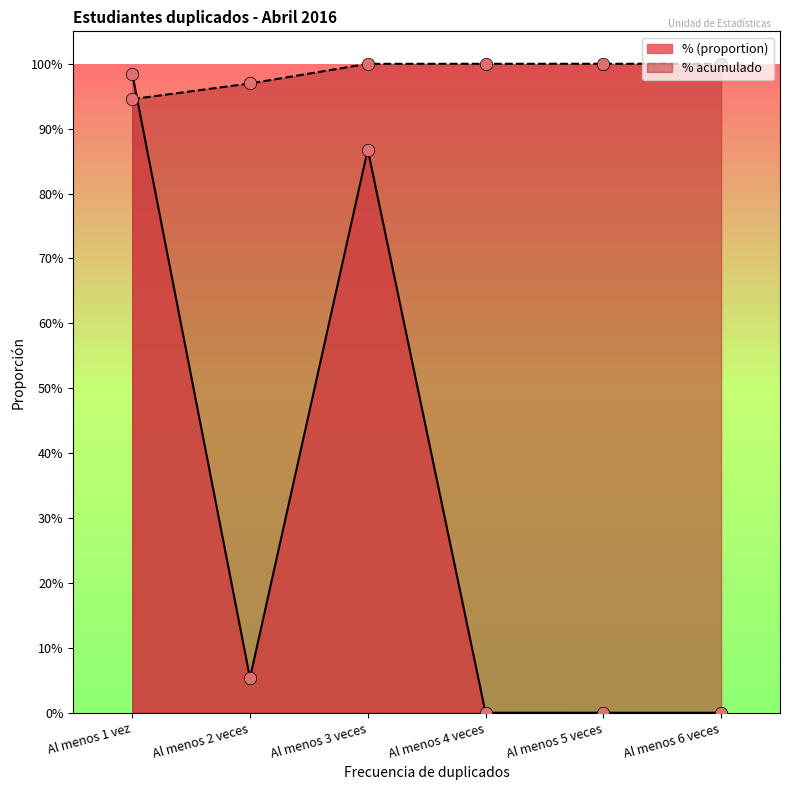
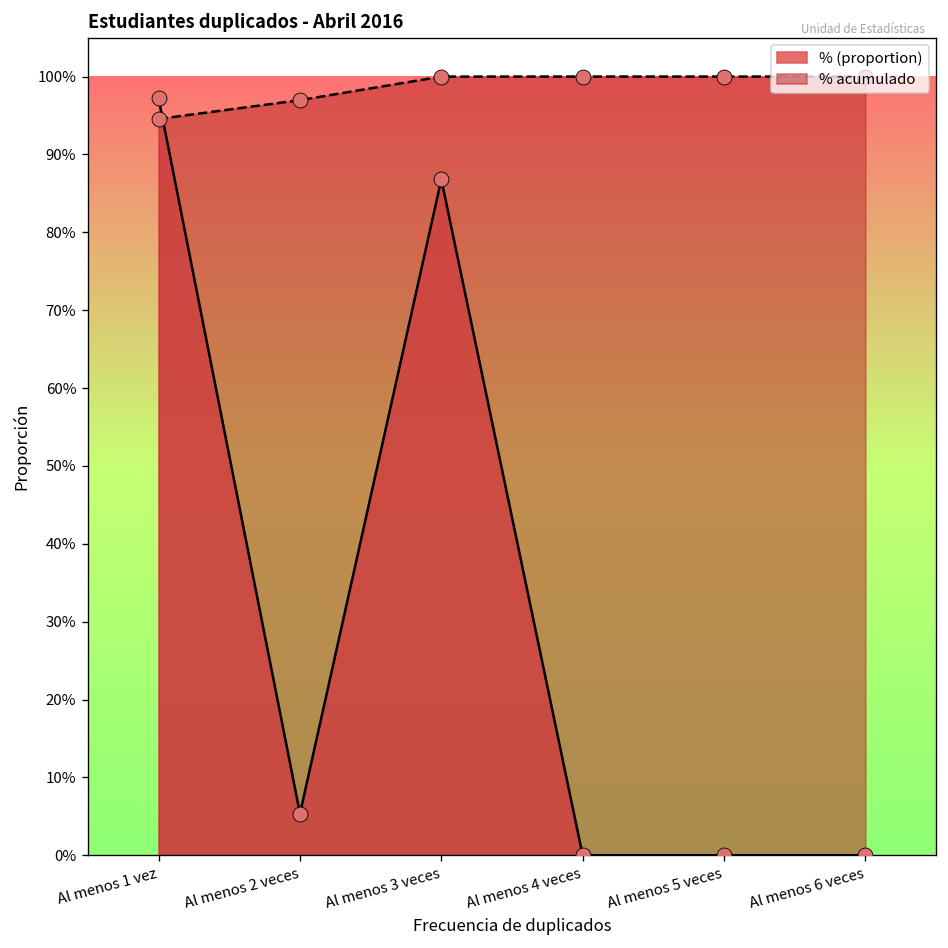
  {
    "% (proportion)": {
-     "Al menos 1 vez": "98%",
+     "Al menos 1 vez": "97%",
      "Al menos 2 veces": "5%",
      "Al menos 3 veces": "87%",
      "Al menos 4 veces": "0%",
      "Al menos 5 veces": "0%",
      "Al menos 6 veces": "0%"
    },
    "% acumulado": {
      "Al menos 1 vez": "95%",
      "Al menos 2 veces": "97%",
      "Al menos 3 veces": "100%",
      "Al menos 4 veces": "100%",
      "Al menos 5 veces": "100%"
    }
  }
